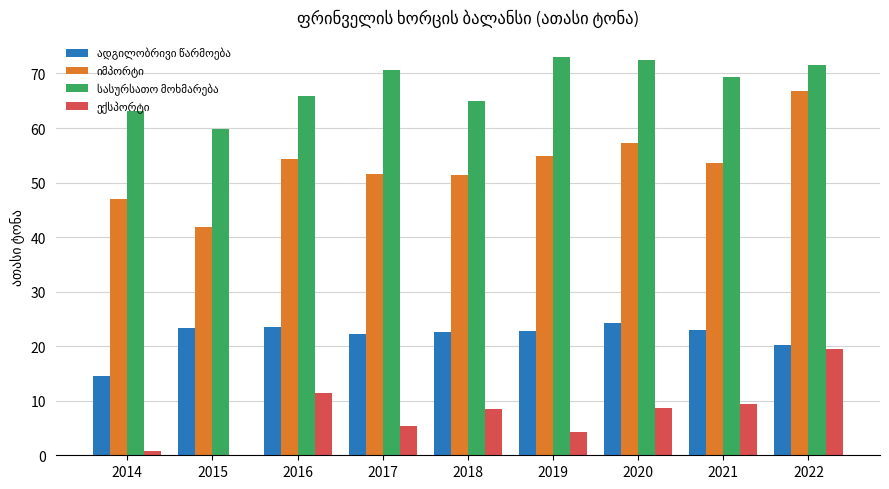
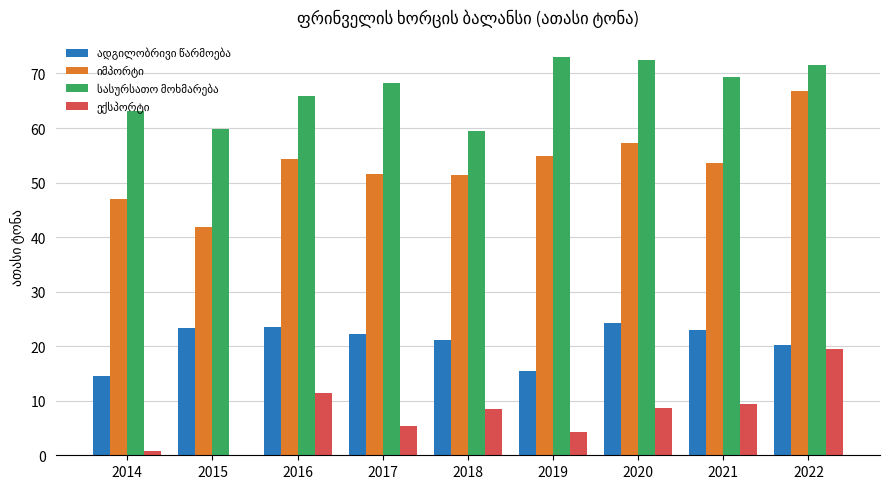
  {
    "ადგილობრივი წარმოება": {
      "2014": 15,
      "2015": 23,
      "2016": 24,
      "2017": 22,
-     "2018": 23,
-     "2019": 23,
+     "2018": 21,
+     "2019": 15,
      "2020": 24,
      "2021": 23,
      "2022": 20
    },
    "სასურსათო მოხმარება": {
      "2014": 63,
      "2015": 60,
      "2016": 66,
-     "2017": 71,
-     "2018": 65,
+     "2017": 68,
+     "2018": 59,
      "2019": 73,
      "2020": 73,
      "2021": 69,
      "2022": 72
    }
  }
